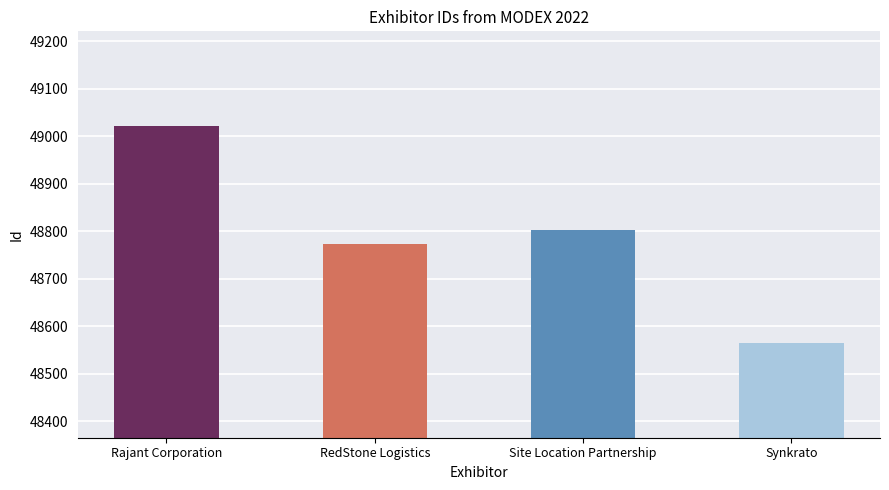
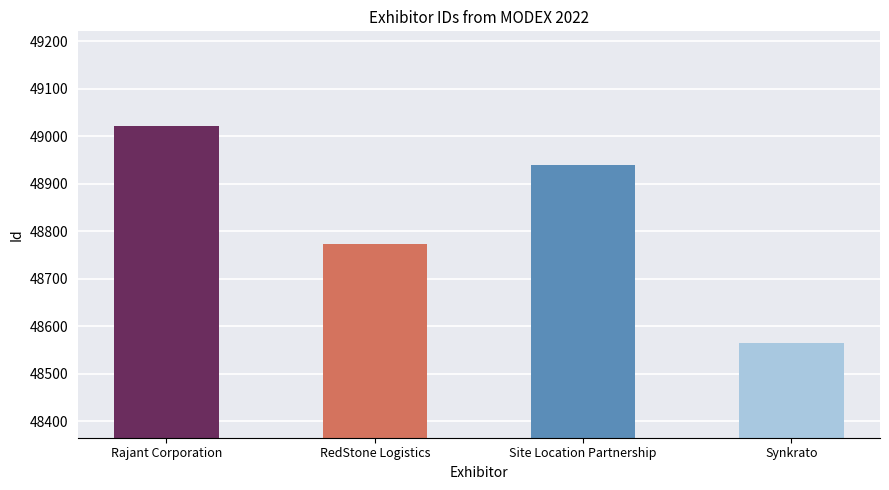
  {
    "Rajant Corporation": 49020,
    "RedStone Logistics": 48770,
-   "Site Location Partnership": 48800,
+   "Site Location Partnership": 48940,
    "Synkrato": 48570
  }
